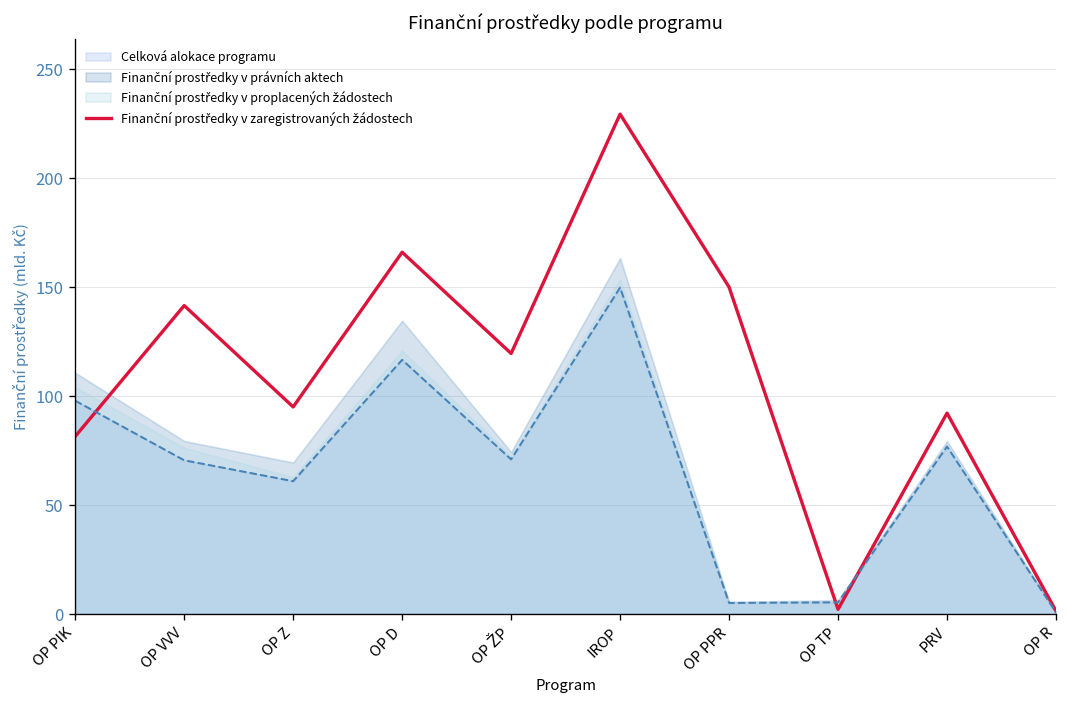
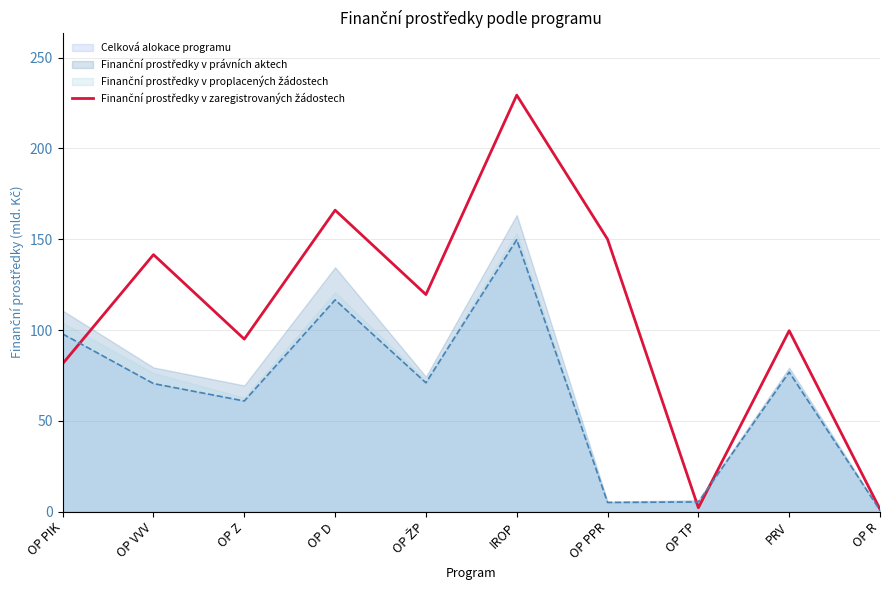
  {
    "Finanční prostředky v zaregistrovaných žádostech": {
      "OP PIK": 82,
      "OP VVV": 142,
      "OP Z": 95,
      "OP D": 166,
      "OP ŽP": 120,
      "IROP": 229,
      "OP PPR": 150,
      "OP TP": 2,
-     "PRV": 92
+     "PRV": 100
    }
  }
